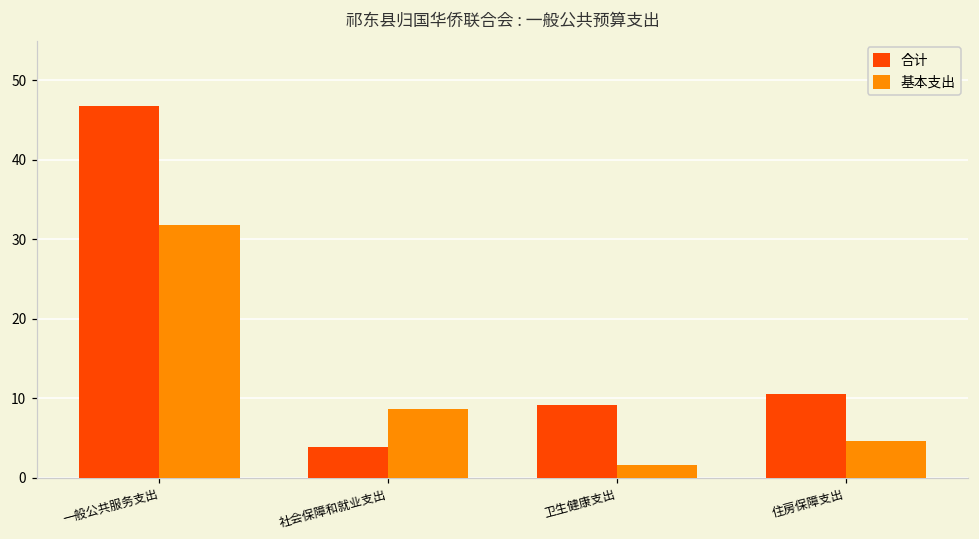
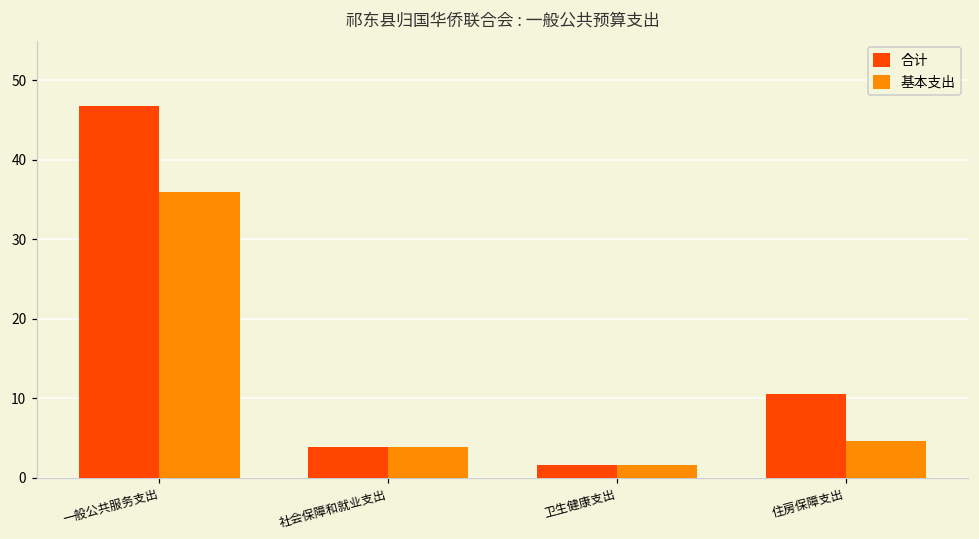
  {
    "合计": {
      "一般公共服务支出": 47,
      "社会保障和就业支出": 4,
-     "卫生健康支出": 9,
+     "卫生健康支出": 2,
      "住房保障支出": 11
    },
    "基本支出": {
-     "一般公共服务支出": 32,
-     "社会保障和就业支出": 9,
+     "一般公共服务支出": 36,
+     "社会保障和就业支出": 4,
      "卫生健康支出": 2,
      "住房保障支出": 5
    }
  }
